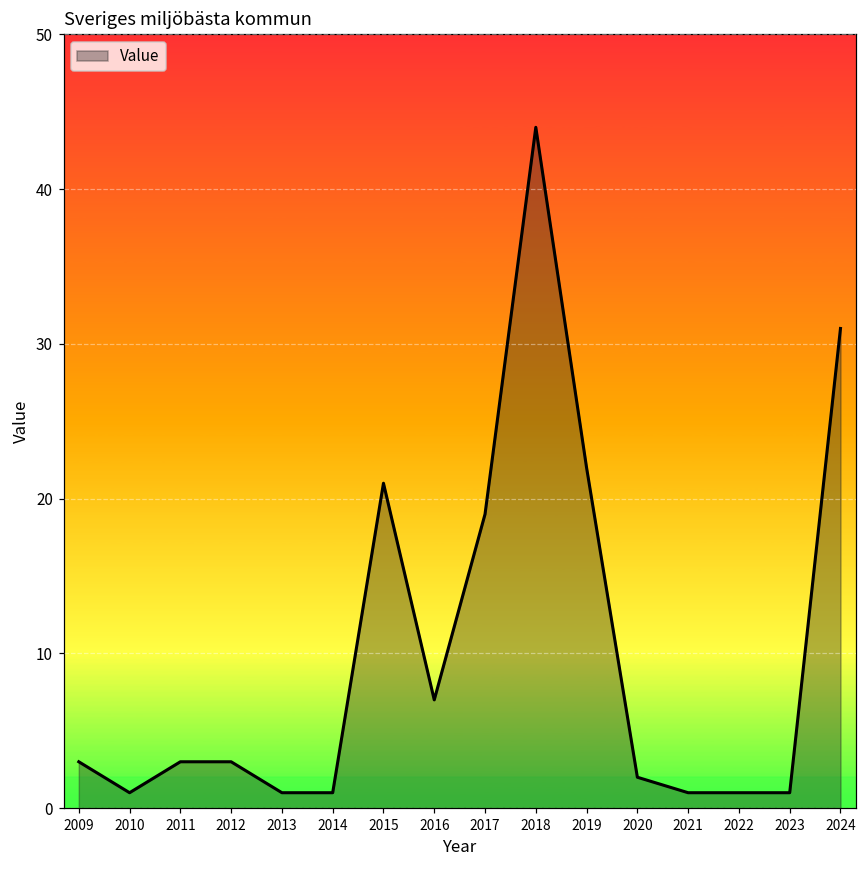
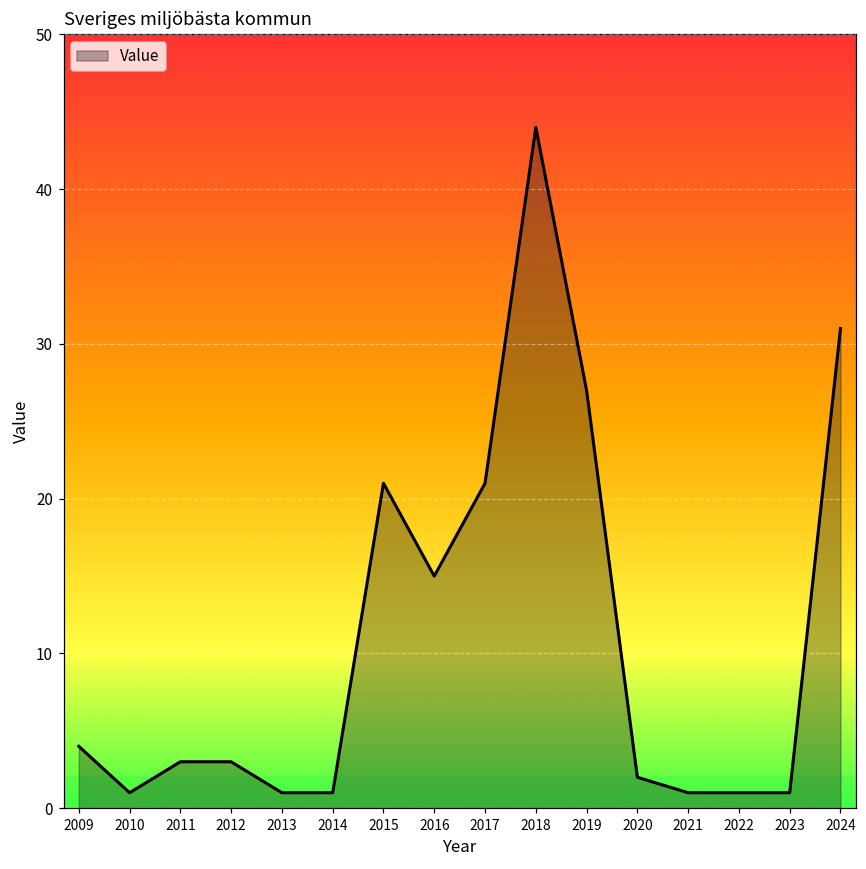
  {
-   "2009": 3,
+   "2009": 4,
    "2011": 3,
    "2012": 3,
    "2015": 21,
-   "2016": 7,
-   "2017": 19,
+   "2016": 15,
+   "2017": 21,
    "2018": 44,
-   "2019": 22,
+   "2019": 27,
    "2024": 31
  }
